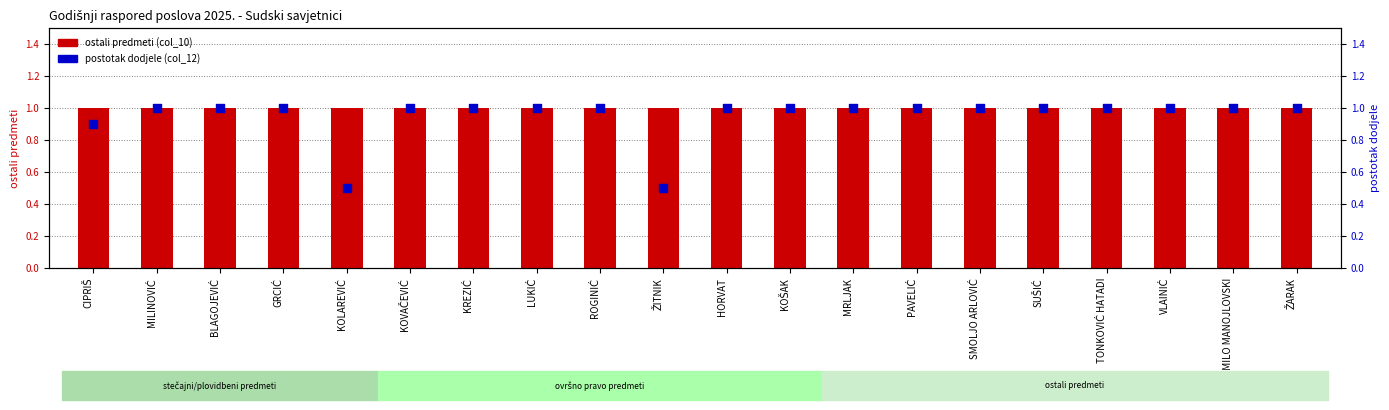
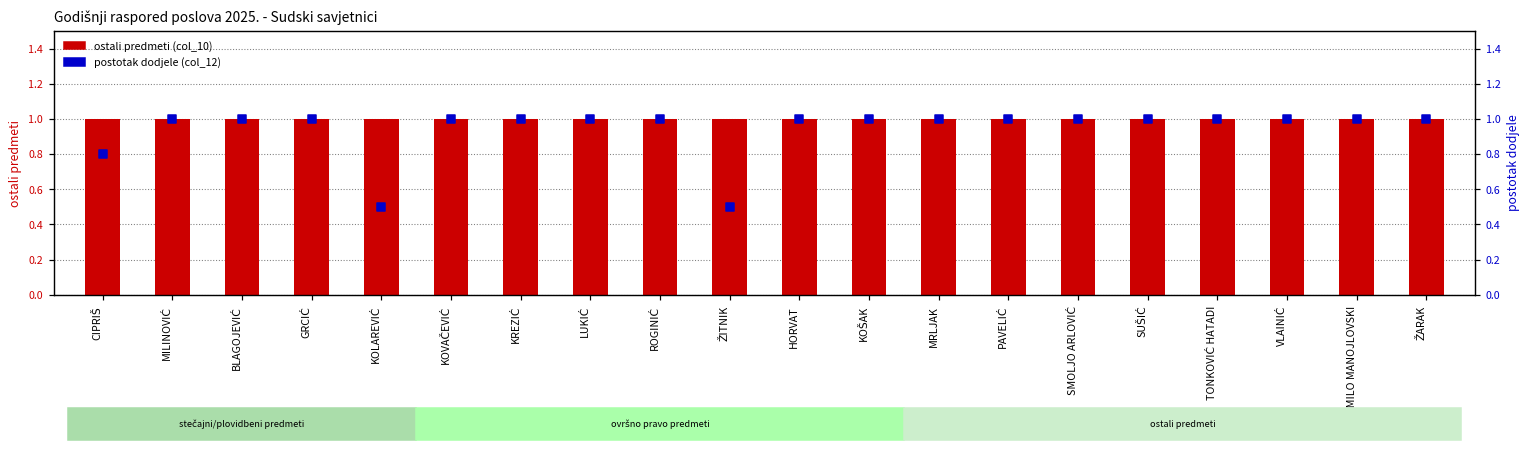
  {
    "ostali predmeti (col_10)": {
      "CIPRIŠ": 1.00,
      "MILINOVIĆ": 1.00,
      "BLAGOJEVIĆ": 1.00,
      "GRCIĆ": 1.00,
      "KOLAREVIĆ": 1.00,
      "KOVAČEVIĆ": 1.00,
      "KREZIĆ": 1.00,
      "LUKIĆ": 1.00,
      "ROGINIĆ": 1.00,
      "ŽITNIK": 1.00,
      "HORVAT": 1.00,
      "KOŠAK": 1.00,
      "MRLJAK": 1.00,
      "PAVELIĆ": 1.00,
      "SMOLJO ARLOVIĆ": 1.00,
      "SUŠIĆ": 1.00,
      "TONKOVIĆ HATADI": 1.00,
      "VLAINIĆ": 1.00,
      "VUČEMILO MANOJLOVSKI": 1.00,
      "ŽARAK": 1.00
    },
    "postotak dodjele (col_12)": {
-     "CIPRIŠ": 0.9
+     "CIPRIŠ": 0.8
    }
  }
